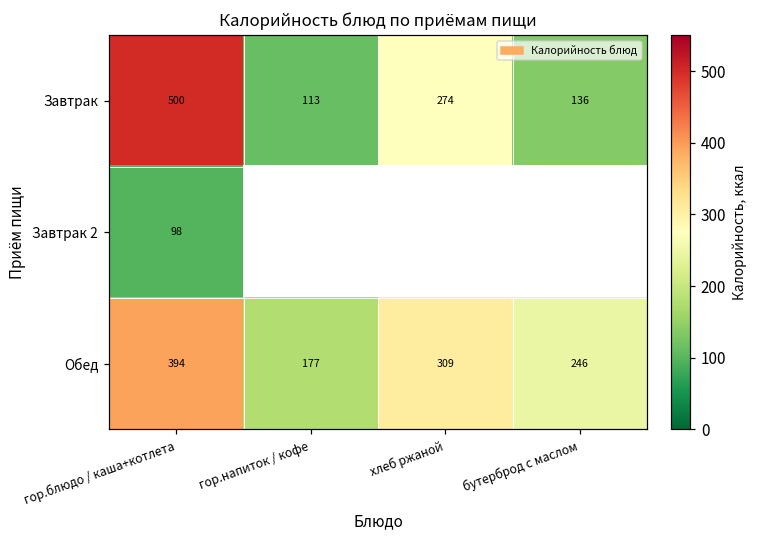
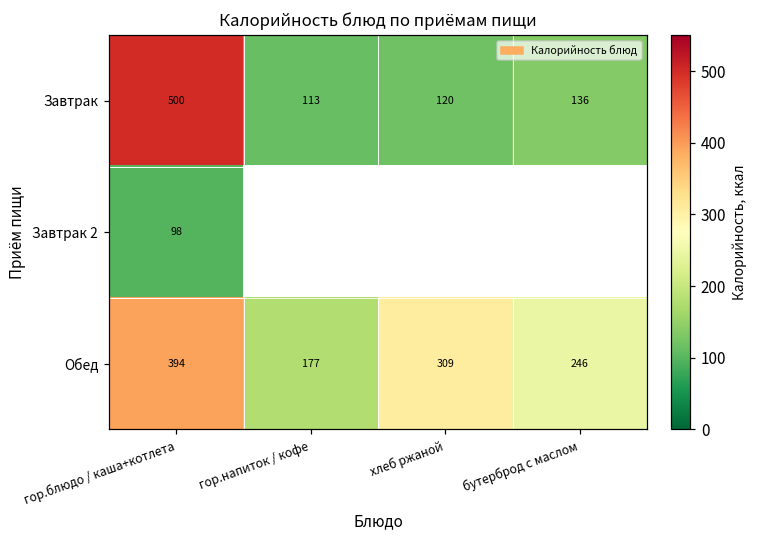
  {
    "Завтрак": {
      "гор.блюдо / каша+котлета": 500,
      "гор.напиток / кофе": 113,
-     "хлеб ржаной": 274,
+     "хлеб ржаной": 120,
      "бутерброд с маслом": 136
    },
    "Завтрак 2": {
      "гор.блюдо / каша+котлета": 98
    },
    "Обед": {
      "гор.блюдо / каша+котлета": 394,
      "гор.напиток / кофе": 177,
      "хлеб ржаной": 309,
      "бутерброд с маслом": 246
    }
  }
